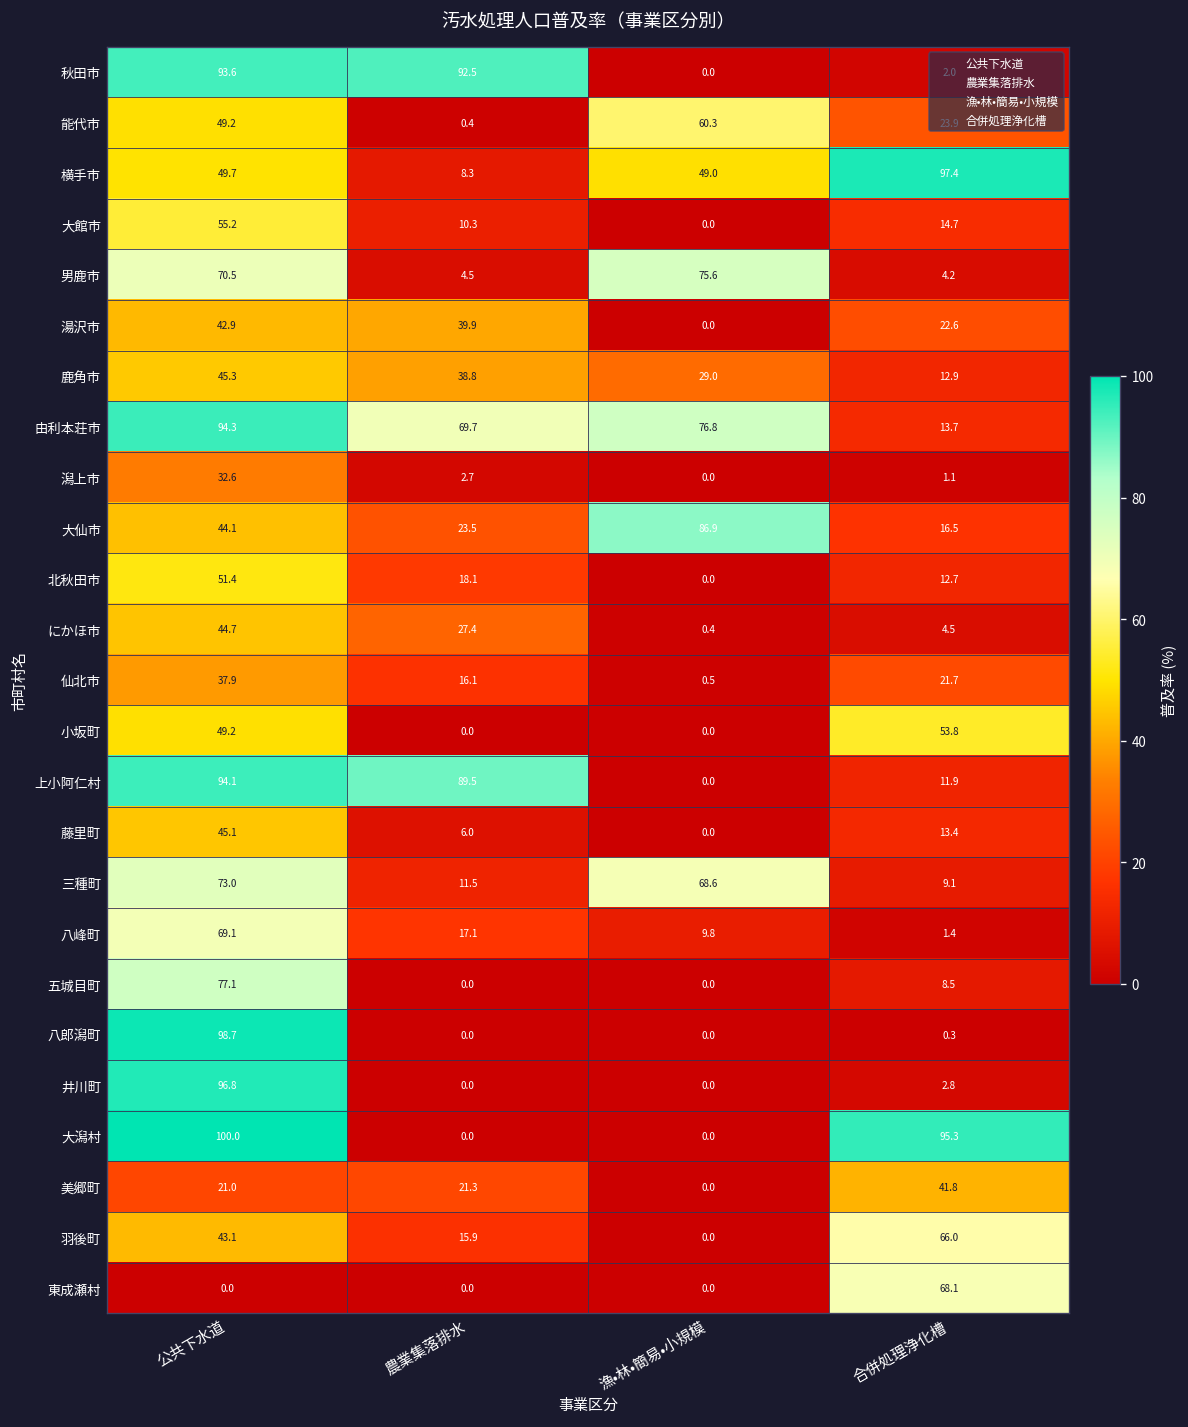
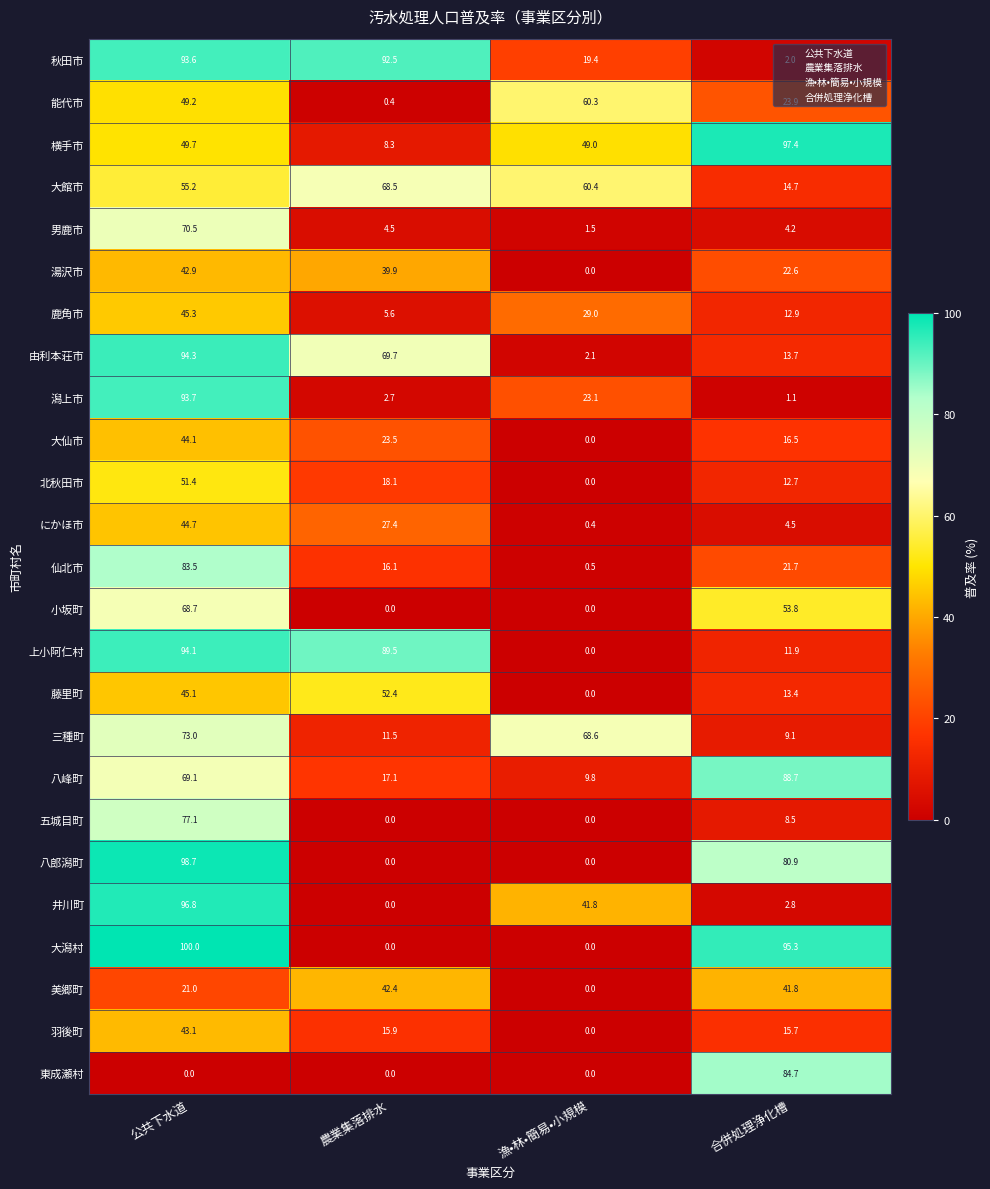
  {
    "秋田市": {
      "公共下水道": 93.6,
      "農業集落排水": 92.5,
-     "漁•林•簡易•小規模": 0.0
+     "漁•林•簡易•小規模": 19.4
    },
    "能代市": {
      "公共下水道": 49.2,
      "農業集落排水": 0.4,
      "漁•林•簡易•小規模": 60.3
    },
    "横手市": {
      "公共下水道": 49.7,
      "農業集落排水": 8.3,
      "漁•林•簡易•小規模": 49.0,
      "合併処理浄化槽": 97.4
    },
    "大館市": {
      "公共下水道": 55.2,
-     "農業集落排水": 10.3,
-     "漁•林•簡易•小規模": 0.0,
+     "農業集落排水": 68.5,
+     "漁•林•簡易•小規模": 60.4,
      "合併処理浄化槽": 14.7
    },
    "男鹿市": {
      "公共下水道": 70.5,
      "農業集落排水": 4.5,
-     "漁•林•簡易•小規模": 75.6,
+     "漁•林•簡易•小規模": 1.5,
      "合併処理浄化槽": 4.2
    },
    "湯沢市": {
      "公共下水道": 42.9,
      "農業集落排水": 39.9,
      "漁•林•簡易•小規模": 0.0,
      "合併処理浄化槽": 22.6
    },
    "鹿角市": {
      "公共下水道": 45.3,
-     "農業集落排水": 38.8,
+     "農業集落排水": 5.6,
      "漁•林•簡易•小規模": 29.0,
      "合併処理浄化槽": 12.9
    },
    "由利本荘市": {
      "公共下水道": 94.3,
      "農業集落排水": 69.7,
-     "漁•林•簡易•小規模": 76.8,
+     "漁•林•簡易•小規模": 2.1,
      "合併処理浄化槽": 13.7
    },
    "潟上市": {
-     "公共下水道": 32.6,
+     "公共下水道": 93.7,
      "農業集落排水": 2.7,
-     "漁•林•簡易•小規模": 0.0,
+     "漁•林•簡易•小規模": 23.1,
      "合併処理浄化槽": 1.1
    },
    "大仙市": {
      "公共下水道": 44.1,
      "農業集落排水": 23.5,
-     "漁•林•簡易•小規模": 86.9,
+     "漁•林•簡易•小規模": 0.0,
      "合併処理浄化槽": 16.5
    },
    "北秋田市": {
      "公共下水道": 51.4,
      "農業集落排水": 18.1,
      "漁•林•簡易•小規模": 0.0,
      "合併処理浄化槽": 12.7
    },
    "にかほ市": {
      "公共下水道": 44.7,
      "農業集落排水": 27.4,
      "漁•林•簡易•小規模": 0.4,
      "合併処理浄化槽": 4.5
    },
    "仙北市": {
-     "公共下水道": 37.9,
+     "公共下水道": 83.5,
      "農業集落排水": 16.1,
      "漁•林•簡易•小規模": 0.5,
      "合併処理浄化槽": 21.7
    },
    "小坂町": {
-     "公共下水道": 49.2,
+     "公共下水道": 68.7,
      "農業集落排水": 0.0,
      "漁•林•簡易•小規模": 0.0,
      "合併処理浄化槽": 53.8
    },
    "上小阿仁村": {
      "公共下水道": 94.1,
      "農業集落排水": 89.5,
      "漁•林•簡易•小規模": 0.0,
      "合併処理浄化槽": 11.9
    },
    "藤里町": {
      "公共下水道": 45.1,
-     "農業集落排水": 6.0,
+     "農業集落排水": 52.4,
      "漁•林•簡易•小規模": 0.0,
      "合併処理浄化槽": 13.4
    },
    "三種町": {
      "公共下水道": 73.0,
      "農業集落排水": 11.5,
      "漁•林•簡易•小規模": 68.6,
      "合併処理浄化槽": 9.1
    },
    "八峰町": {
      "公共下水道": 69.1,
      "農業集落排水": 17.1,
      "漁•林•簡易•小規模": 9.8,
-     "合併処理浄化槽": 1.4
+     "合併処理浄化槽": 88.7
    },
    "五城目町": {
      "公共下水道": 77.1,
      "農業集落排水": 0.0,
      "漁•林•簡易•小規模": 0.0,
      "合併処理浄化槽": 8.5
    },
    "八郎潟町": {
      "公共下水道": 98.7,
      "農業集落排水": 0.0,
      "漁•林•簡易•小規模": 0.0,
-     "合併処理浄化槽": 0.3
+     "合併処理浄化槽": 80.9
    },
    "井川町": {
      "公共下水道": 96.8,
      "農業集落排水": 0.0,
-     "漁•林•簡易•小規模": 0.0,
+     "漁•林•簡易•小規模": 41.8,
      "合併処理浄化槽": 2.8
    },
    "大潟村": {
      "公共下水道": 100.0,
      "農業集落排水": 0.0,
      "漁•林•簡易•小規模": 0.0,
      "合併処理浄化槽": 95.3
    },
    "美郷町": {
      "公共下水道": 21.0,
-     "農業集落排水": 21.3,
+     "農業集落排水": 42.4,
      "漁•林•簡易•小規模": 0.0,
      "合併処理浄化槽": 41.8
    },
    "羽後町": {
      "公共下水道": 43.1,
      "農業集落排水": 15.9,
      "漁•林•簡易•小規模": 0.0,
-     "合併処理浄化槽": 66.0
+     "合併処理浄化槽": 15.7
    },
    "東成瀬村": {
      "公共下水道": 0.0,
      "農業集落排水": 0.0,
      "漁•林•簡易•小規模": 0.0,
-     "合併処理浄化槽": 68.1
+     "合併処理浄化槽": 84.7
    }
  }
